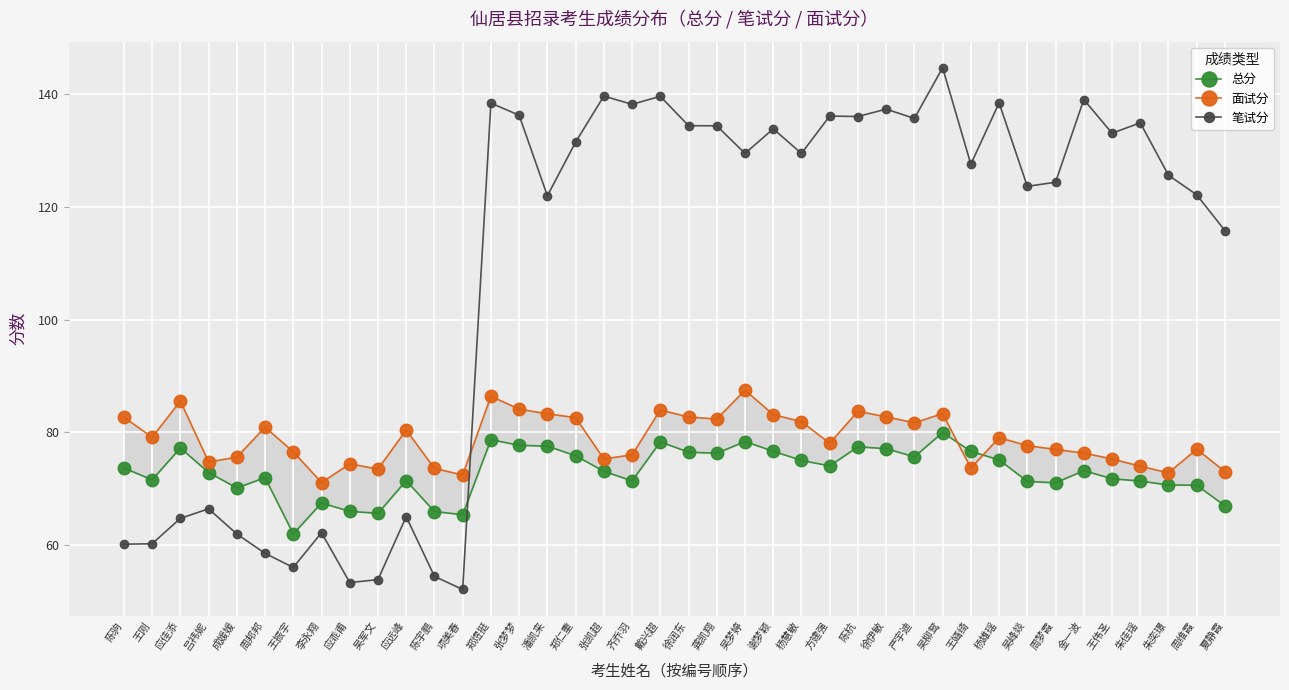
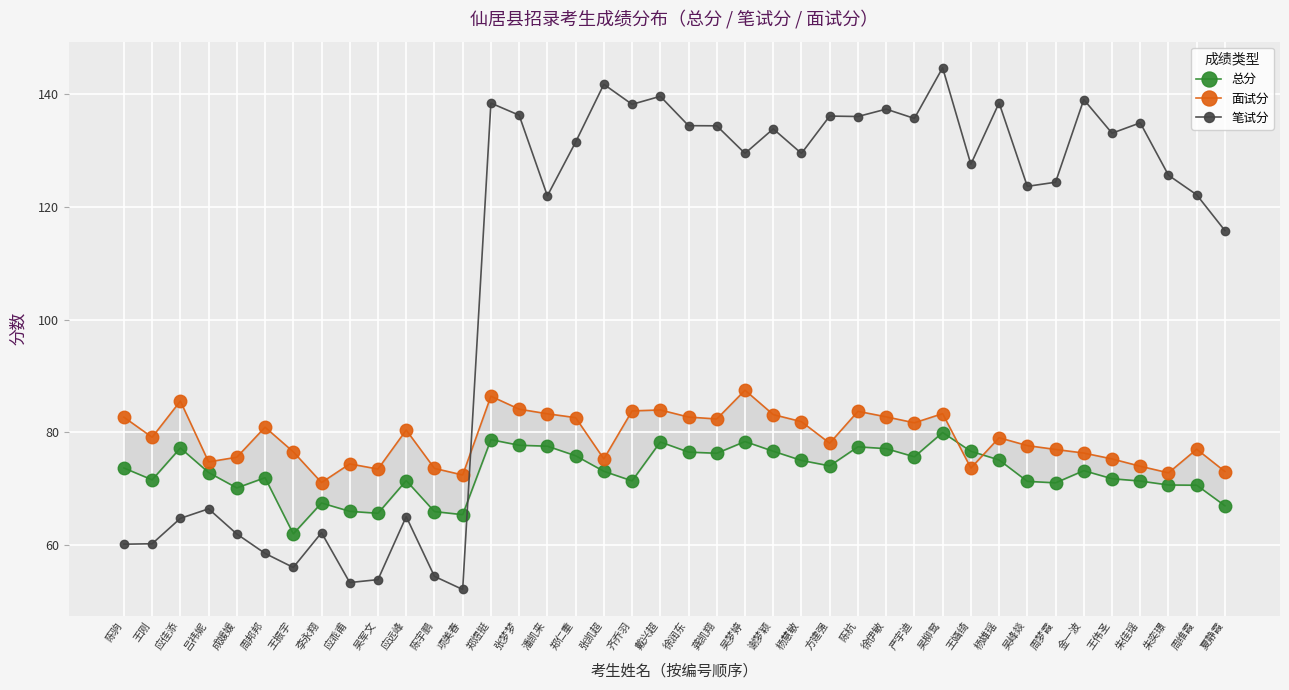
  {
    "总分": {
      "陈驹": 74,
      "王刚": 72,
      "应佳添": 77,
      "吕祎妮": 73,
      "成媛媛": 70,
      "周邦邦": 72,
      "王振宇": 62,
      "李永翔": 67,
      "应乖甫": 66,
      "吴军文": 66,
      "应远峰": 71,
      "陈宇鹏": 66,
      "项美春": 65,
      "郑煜挺": 79,
      "张梦梦": 78,
      "潘凯来": 78,
      "郑仁重": 76,
      "张凯超": 73,
      "齐乔羽": 71,
      "戴兴超": 78,
      "徐润东": 77,
      "龚凯翔": 76,
      "吴梦婷": 78,
      "谢梦颖": 77,
      "杨慧敏": 75,
      "方建强": 74,
      "陈杭": 77,
      "徐伊敏": 77,
      "严宇迪": 76,
      "吴柳鸳": 80,
      "杨雄瑶": 75,
      "吴峰燚": 71,
      "周梦霞": 71,
      "金一波": 73,
      "王伟圣": 72,
      "朱佳瑶": 71,
      "朱奕璟": 71,
      "周维霞": 71,
      "夏静霞": 67
    },
    "面试分": {
-     "齐乔羽": 76,
+     "齐乔羽": 84,
      "王婳绮": 74
    },
    "笔试分": {
      "陈驹": 60,
      "王刚": 60,
      "应佳添": 65,
      "吕祎妮": 66,
      "成媛媛": 62,
      "周邦邦": 59,
      "王振宇": 56,
      "李永翔": 62,
      "应乖甫": 53,
      "吴军文": 54,
      "应远峰": 65,
      "陈宇鹏": 54,
      "项美春": 52,
      "郑煜挺": 138,
      "张梦梦": 136,
      "潘凯来": 122,
      "郑仁重": 131,
-     "张凯超": 140,
+     "张凯超": 142,
      "齐乔羽": 138,
      "戴兴超": 140,
      "徐润东": 134,
      "龚凯翔": 134,
      "吴梦婷": 129,
      "谢梦颖": 134,
      "杨慧敏": 129,
      "方建强": 136,
      "陈杭": 136,
      "徐伊敏": 137,
      "严宇迪": 136,
      "吴柳鸳": 145,
      "王婳绮": 128,
      "杨雄瑶": 138,
      "吴峰燚": 124,
      "周梦霞": 124,
      "金一波": 139,
      "王伟圣": 133,
      "朱佳瑶": 135,
      "朱奕璟": 126,
      "周维霞": 122,
      "夏静霞": 116
    }
  }
